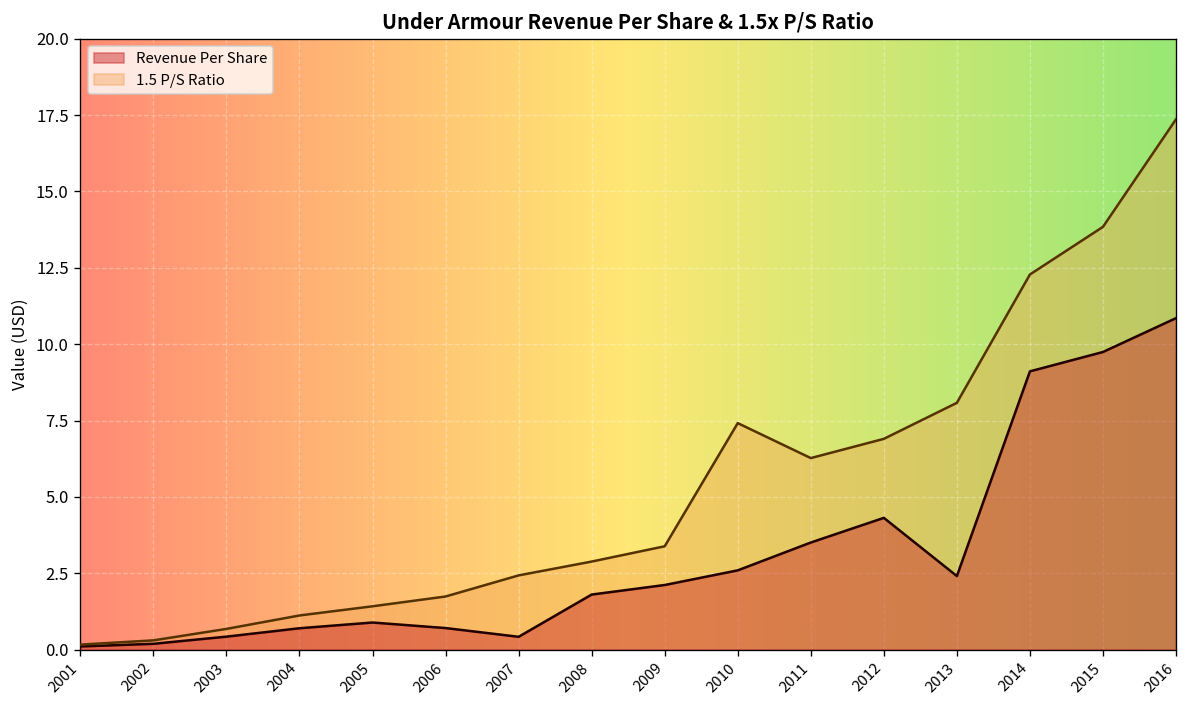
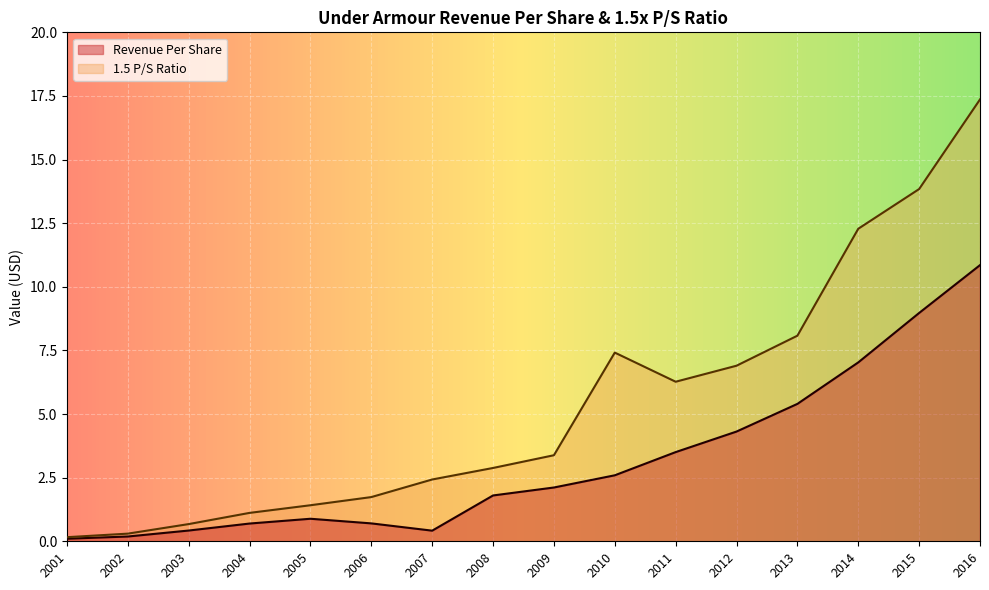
  {
    "Revenue Per Share": {
      "2002": 0.2,
      "2003": 0.4,
      "2004": 0.7,
      "2005": 0.9,
      "2006": 0.7,
      "2007": 0.4,
      "2008": 1.8,
      "2009": 2.1,
      "2010": 2.6,
      "2011": 3.5,
      "2012": 4.3,
-     "2013": 2.4,
-     "2014": 9.1,
-     "2015": 9.7,
+     "2013": 5.4,
+     "2014": 7.0,
+     "2015": 9.0,
      "2016": 10.9
    },
    "1.5 P/S Ratio": {
      "2002": 0.3,
      "2003": 0.7,
      "2004": 1.1,
      "2005": 1.4,
      "2006": 1.7,
      "2007": 2.4,
      "2008": 2.9,
      "2009": 3.4,
      "2010": 7.4,
      "2011": 6.3,
      "2012": 6.9,
      "2013": 8.1,
      "2014": 12.3,
      "2015": 13.8,
      "2016": 17.4
    }
  }
